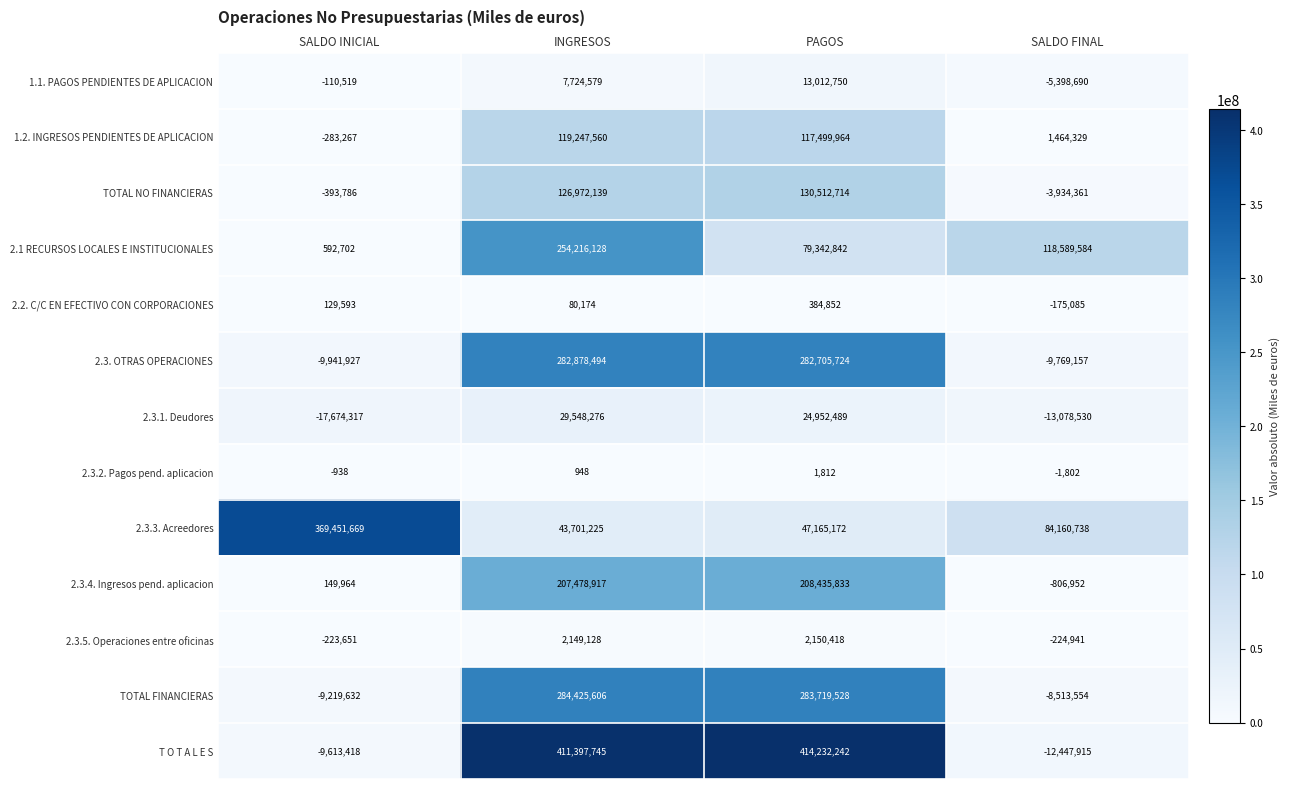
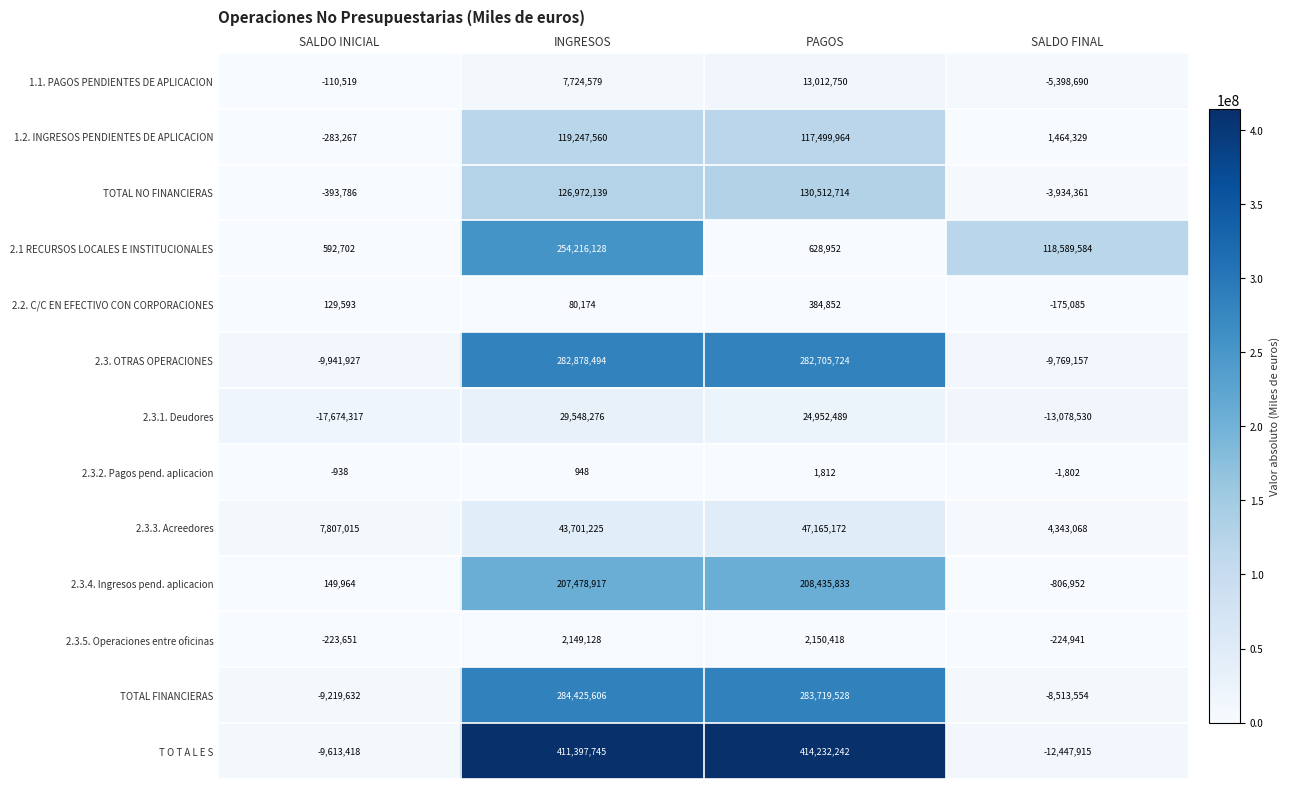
  {
    "1.1. PAGOS PENDIENTES DE APLICACION": {
      "SALDO INICIAL": "-110,519",
      "INGRESOS": "7,724,579",
      "PAGOS": "13,012,750",
      "SALDO FINAL": "-5,398,690"
    },
    "1.2. INGRESOS PENDIENTES DE APLICACION": {
      "SALDO INICIAL": "-283,267",
      "INGRESOS": "119,247,560",
      "PAGOS": "117,499,964",
      "SALDO FINAL": "1,464,329"
    },
    "TOTAL NO FINANCIERAS": {
      "SALDO INICIAL": "-393,786",
      "INGRESOS": "126,972,139",
      "PAGOS": "130,512,714",
      "SALDO FINAL": "-3,934,361"
    },
    "2.1 RECURSOS LOCALES E INSTITUCIONALES": {
      "SALDO INICIAL": "592,702",
      "INGRESOS": "254,216,128",
-     "PAGOS": "79,342,842",
+     "PAGOS": "628,952",
      "SALDO FINAL": "118,589,584"
    },
    "2.2. C/C EN EFECTIVO CON CORPORACIONES": {
      "SALDO INICIAL": "129,593",
      "INGRESOS": "80,174",
      "PAGOS": "384,852",
      "SALDO FINAL": "-175,085"
    },
    "2.3. OTRAS OPERACIONES": {
      "SALDO INICIAL": "-9,941,927",
      "INGRESOS": "282,878,494",
      "PAGOS": "282,705,724",
      "SALDO FINAL": "-9,769,157"
    },
    "2.3.1. Deudores": {
      "SALDO INICIAL": "-17,674,317",
      "INGRESOS": "29,548,276",
      "PAGOS": "24,952,489",
      "SALDO FINAL": "-13,078,530"
    },
    "2.3.2. Pagos pend. aplicacion": {
      "SALDO INICIAL": "-938",
      "INGRESOS": "948",
      "PAGOS": "1,812",
      "SALDO FINAL": "-1,802"
    },
    "2.3.3. Acreedores": {
-     "SALDO INICIAL": "369,451,669",
+     "SALDO INICIAL": "7,807,015",
      "INGRESOS": "43,701,225",
      "PAGOS": "47,165,172",
-     "SALDO FINAL": "84,160,738"
+     "SALDO FINAL": "4,343,068"
    },
    "2.3.4. Ingresos pend. aplicacion": {
      "SALDO INICIAL": "149,964",
      "INGRESOS": "207,478,917",
      "PAGOS": "208,435,833",
      "SALDO FINAL": "-806,952"
    },
    "2.3.5. Operaciones entre oficinas": {
      "SALDO INICIAL": "-223,651",
      "INGRESOS": "2,149,128",
      "PAGOS": "2,150,418",
      "SALDO FINAL": "-224,941"
    },
    "TOTAL FINANCIERAS": {
      "SALDO INICIAL": "-9,219,632",
      "INGRESOS": "284,425,606",
      "PAGOS": "283,719,528",
      "SALDO FINAL": "-8,513,554"
    },
    "T O T A L E S": {
      "SALDO INICIAL": "-9,613,418",
      "INGRESOS": "411,397,745",
      "PAGOS": "414,232,242",
      "SALDO FINAL": "-12,447,915"
    }
  }
